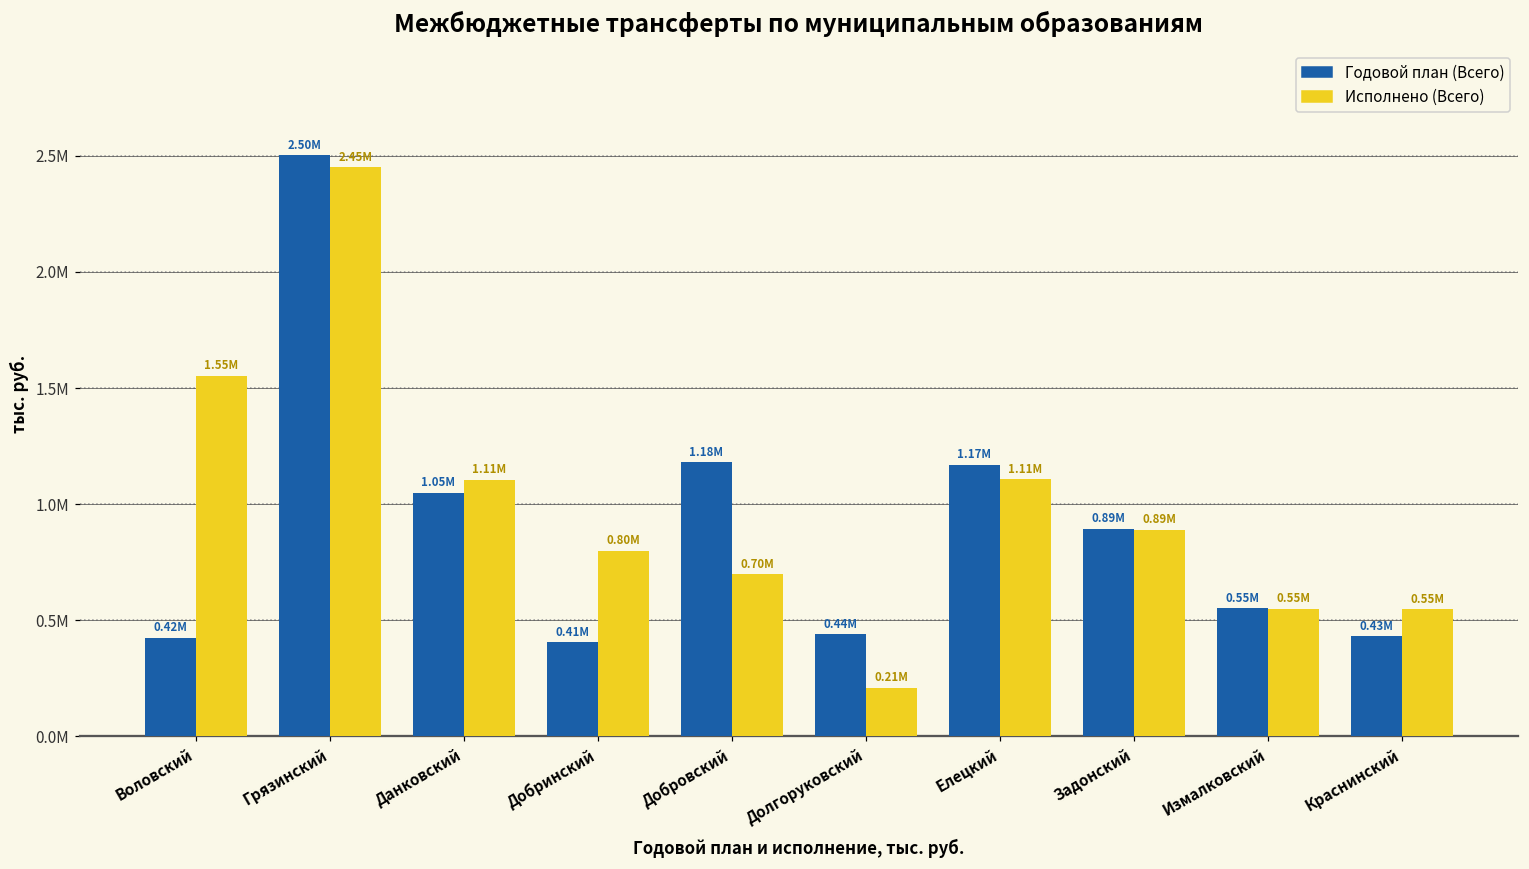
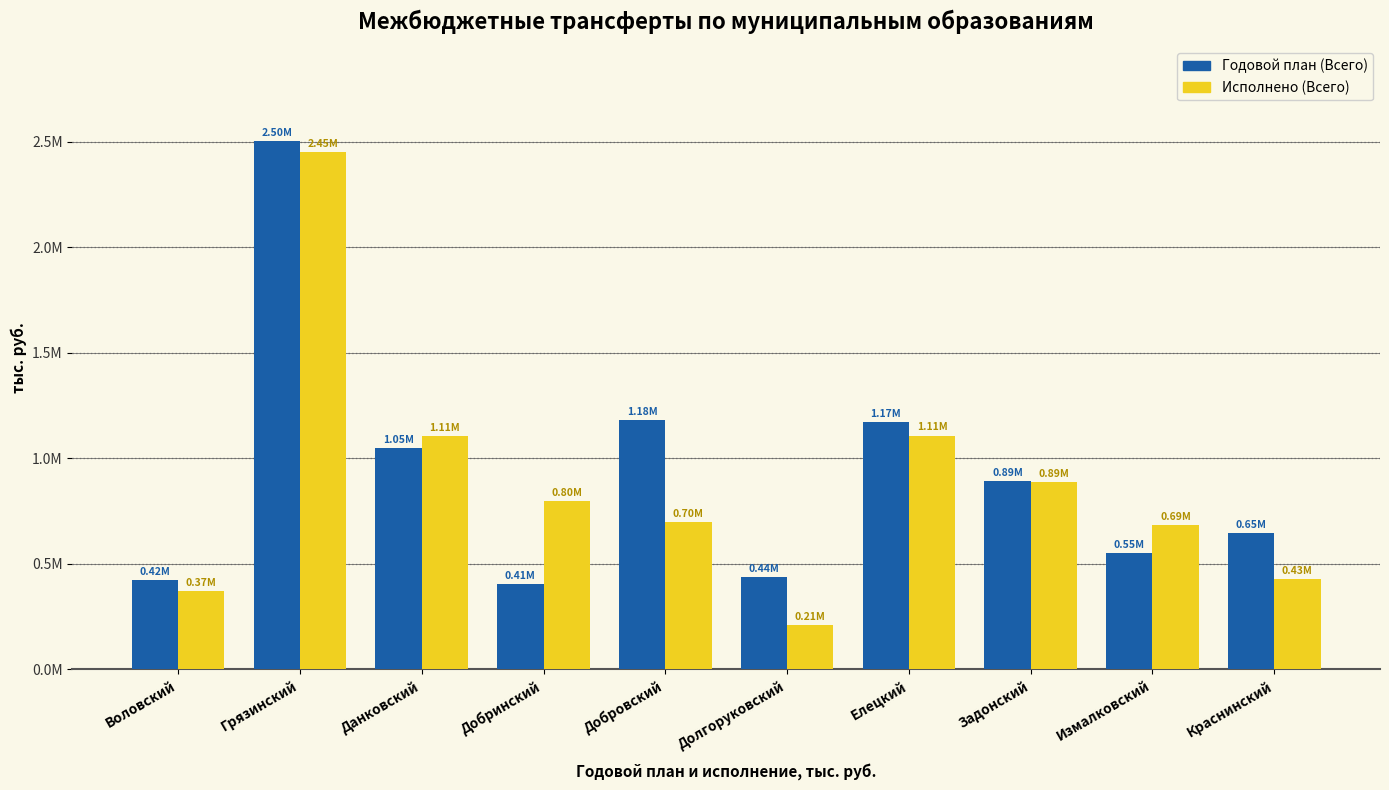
  {
    "Годовой план (Всего)": {
      "Воловский": "0.42M",
      "Грязинский": "2.50M",
      "Данковский": "1.05M",
      "Добринский": "0.41M",
      "Добровский": "1.18M",
      "Долгоруковский": "0.44M",
      "Елецкий": "1.17M",
      "Задонский": "0.89M",
      "Измалковский": "0.55M",
-     "Краснинский": "0.43M"
+     "Краснинский": "0.65M"
    },
    "Исполнено (Всего)": {
-     "Воловский": "1.55M",
+     "Воловский": "0.37M",
      "Грязинский": "2.45M",
      "Данковский": "1.11M",
      "Добринский": "0.80M",
      "Добровский": "0.70M",
      "Долгоруковский": "0.21M",
      "Елецкий": "1.11M",
      "Задонский": "0.89M",
-     "Измалковский": "0.55M",
-     "Краснинский": "0.55M"
+     "Измалковский": "0.69M",
+     "Краснинский": "0.43M"
    }
  }
